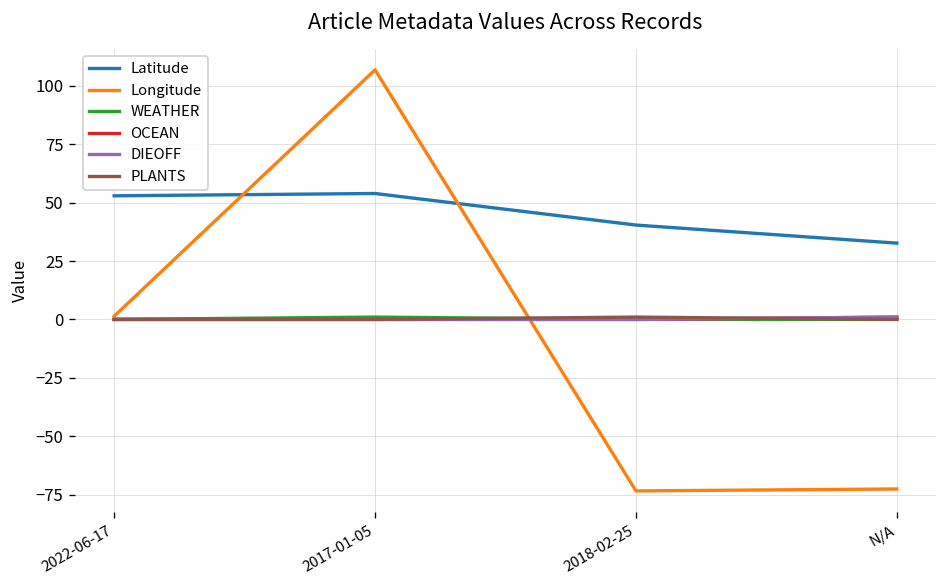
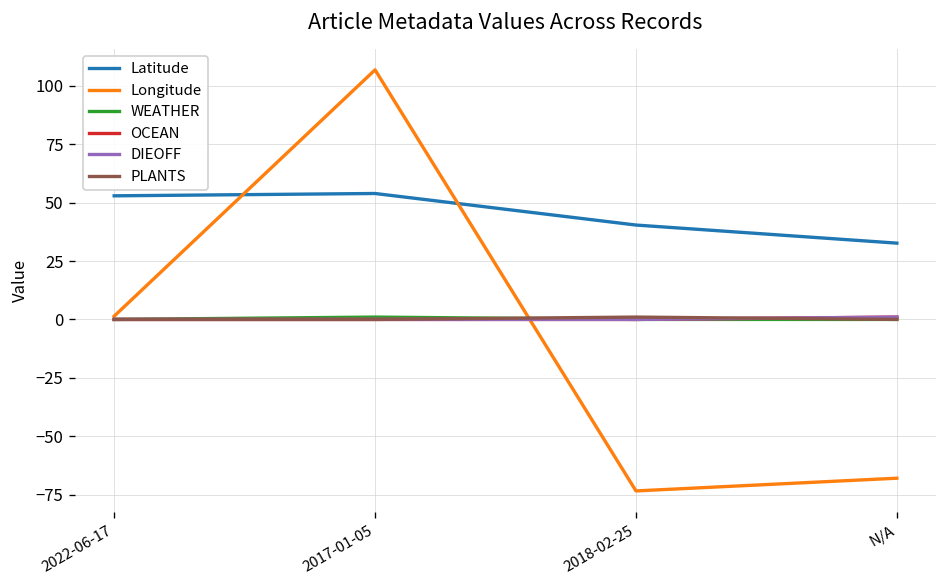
  {
    "Latitude": {
      "2017-01-05": 54,
      "2018-02-25": 40,
      "N/A": 33
    },
    "Longitude": {
      "2022-06-17": 1,
      "2017-01-05": 107,
      "2018-02-25": -73,
-     "N/A": -73
+     "N/A": -68
    }
  }
